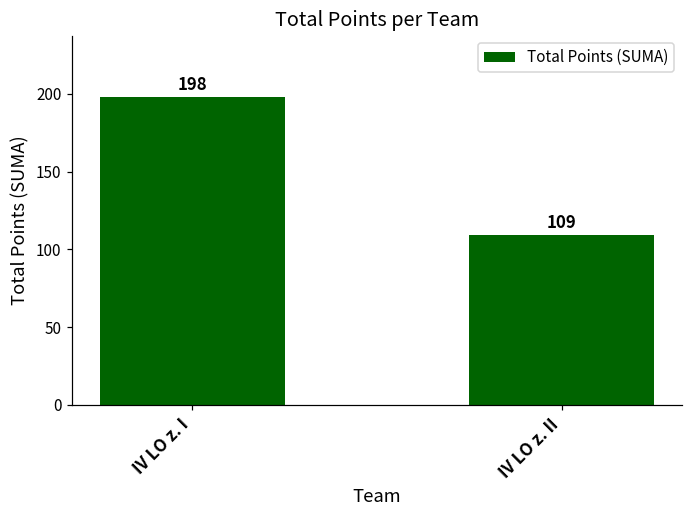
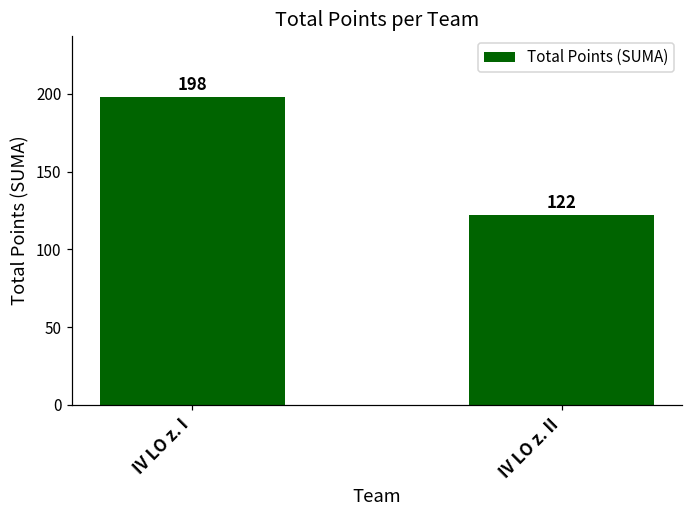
  {
    "IV LO z. I": 198,
-   "IV LO z. II": 109
+   "IV LO z. II": 122
  }
